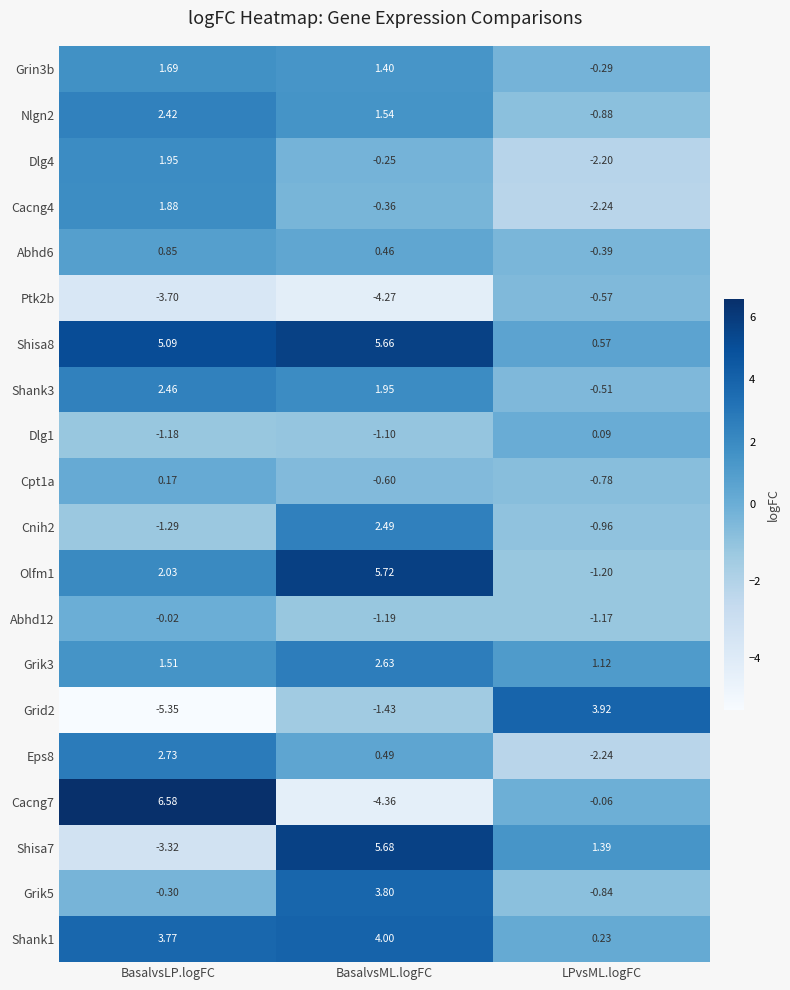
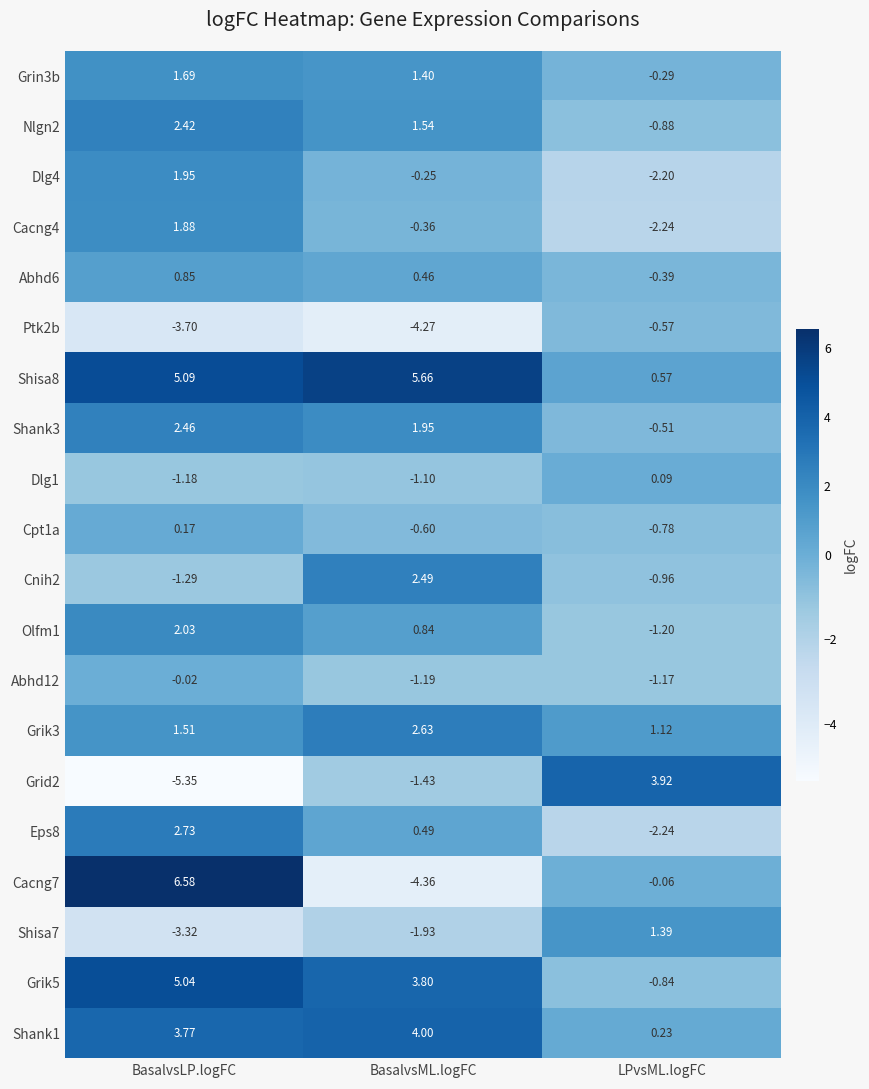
  {
    "Grin3b": {
      "BasalvsLP.logFC": 1.69,
      "BasalvsML.logFC": 1.40,
      "LPvsML.logFC": -0.29
    },
    "Nlgn2": {
      "BasalvsLP.logFC": 2.42,
      "BasalvsML.logFC": 1.54,
      "LPvsML.logFC": -0.88
    },
    "Dlg4": {
      "BasalvsLP.logFC": 1.95,
      "BasalvsML.logFC": -0.25,
      "LPvsML.logFC": -2.20
    },
    "Cacng4": {
      "BasalvsLP.logFC": 1.88,
      "BasalvsML.logFC": -0.36,
      "LPvsML.logFC": -2.24
    },
    "Abhd6": {
      "BasalvsLP.logFC": 0.85,
      "BasalvsML.logFC": 0.46,
      "LPvsML.logFC": -0.39
    },
    "Ptk2b": {
      "BasalvsLP.logFC": -3.70,
      "BasalvsML.logFC": -4.27,
      "LPvsML.logFC": -0.57
    },
    "Shisa8": {
      "BasalvsLP.logFC": 5.09,
      "BasalvsML.logFC": 5.66,
      "LPvsML.logFC": 0.57
    },
    "Shank3": {
      "BasalvsLP.logFC": 2.46,
      "BasalvsML.logFC": 1.95,
      "LPvsML.logFC": -0.51
    },
    "Dlg1": {
      "BasalvsLP.logFC": -1.18,
      "BasalvsML.logFC": -1.10,
      "LPvsML.logFC": 0.09
    },
    "Cpt1a": {
      "BasalvsLP.logFC": 0.17,
      "BasalvsML.logFC": -0.60,
      "LPvsML.logFC": -0.78
    },
    "Cnih2": {
      "BasalvsLP.logFC": -1.29,
      "BasalvsML.logFC": 2.49,
      "LPvsML.logFC": -0.96
    },
    "Olfm1": {
      "BasalvsLP.logFC": 2.03,
-     "BasalvsML.logFC": 5.72,
+     "BasalvsML.logFC": 0.84,
      "LPvsML.logFC": -1.20
    },
    "Abhd12": {
      "BasalvsLP.logFC": -0.02,
      "BasalvsML.logFC": -1.19,
      "LPvsML.logFC": -1.17
    },
    "Grik3": {
      "BasalvsLP.logFC": 1.51,
      "BasalvsML.logFC": 2.63,
      "LPvsML.logFC": 1.12
    },
    "Grid2": {
      "BasalvsLP.logFC": -5.35,
      "BasalvsML.logFC": -1.43,
      "LPvsML.logFC": 3.92
    },
    "Eps8": {
      "BasalvsLP.logFC": 2.73,
      "BasalvsML.logFC": 0.49,
      "LPvsML.logFC": -2.24
    },
    "Cacng7": {
      "BasalvsLP.logFC": 6.58,
      "BasalvsML.logFC": -4.36,
      "LPvsML.logFC": -0.06
    },
    "Shisa7": {
      "BasalvsLP.logFC": -3.32,
-     "BasalvsML.logFC": 5.68,
+     "BasalvsML.logFC": -1.93,
      "LPvsML.logFC": 1.39
    },
    "Grik5": {
-     "BasalvsLP.logFC": -0.30,
+     "BasalvsLP.logFC": 5.04,
      "BasalvsML.logFC": 3.80,
      "LPvsML.logFC": -0.84
    },
    "Shank1": {
      "BasalvsLP.logFC": 3.77,
      "BasalvsML.logFC": 4.00,
      "LPvsML.logFC": 0.23
    }
  }
